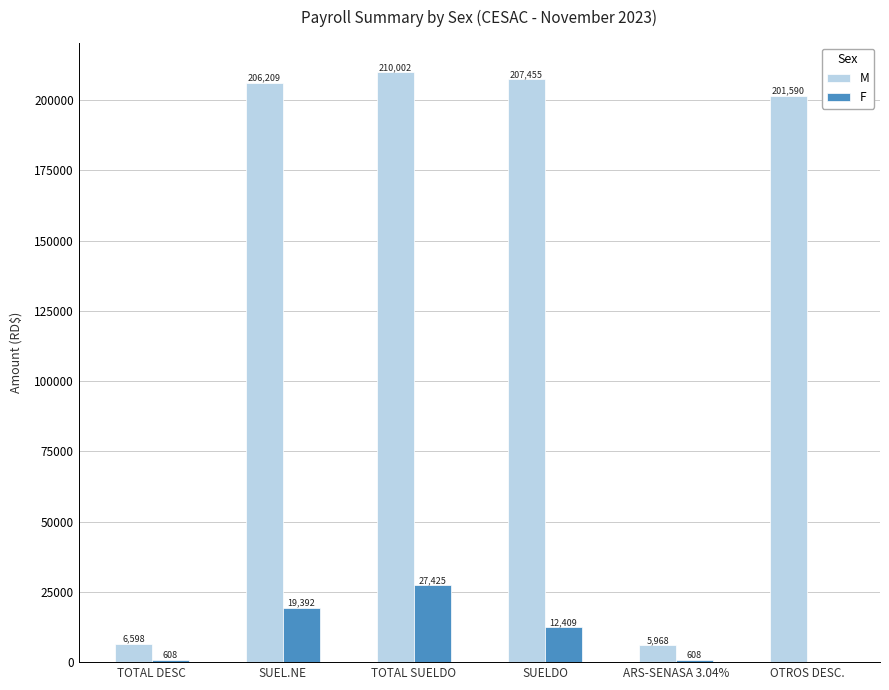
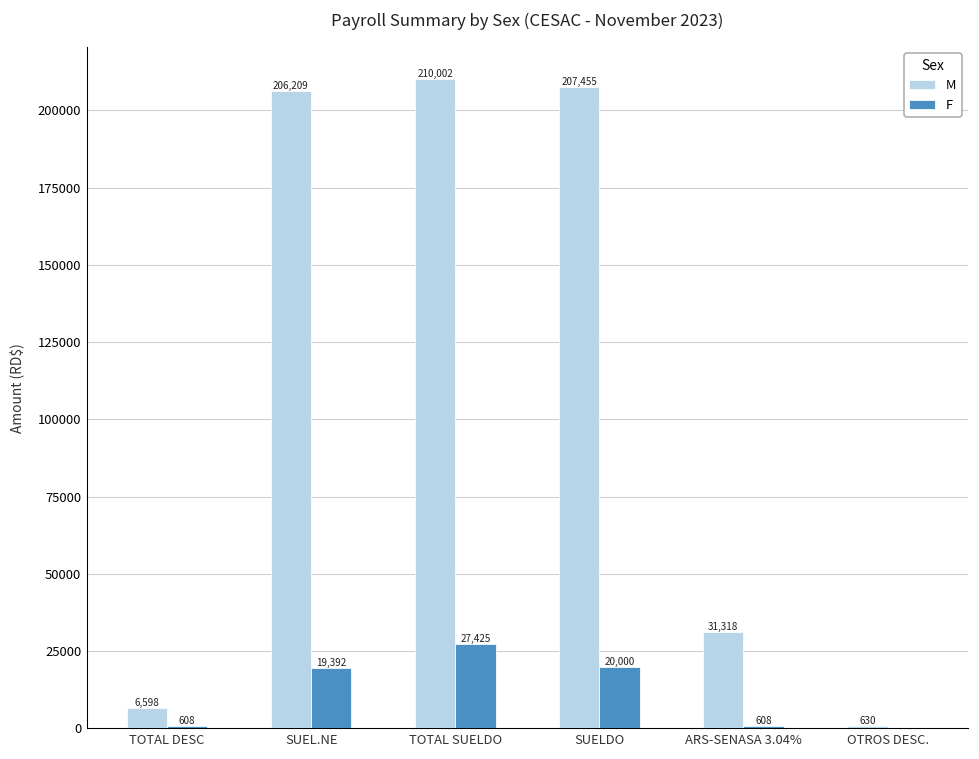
  {
    "M": {
      "TOTAL DESC": "6,598",
      "SUEL.NE": "206,209",
      "TOTAL SUELDO": "210,002",
      "SUELDO": "207,455",
-     "ARS-SENASA 3.04%": "5,968",
-     "OTROS DESC.": "201,590"
+     "ARS-SENASA 3.04%": "31,318",
+     "OTROS DESC.": "630"
    },
    "F": {
      "TOTAL DESC": "608",
      "SUEL.NE": "19,392",
      "TOTAL SUELDO": "27,425",
-     "SUELDO": "12,409",
+     "SUELDO": "20,000",
      "ARS-SENASA 3.04%": "608"
    }
  }
